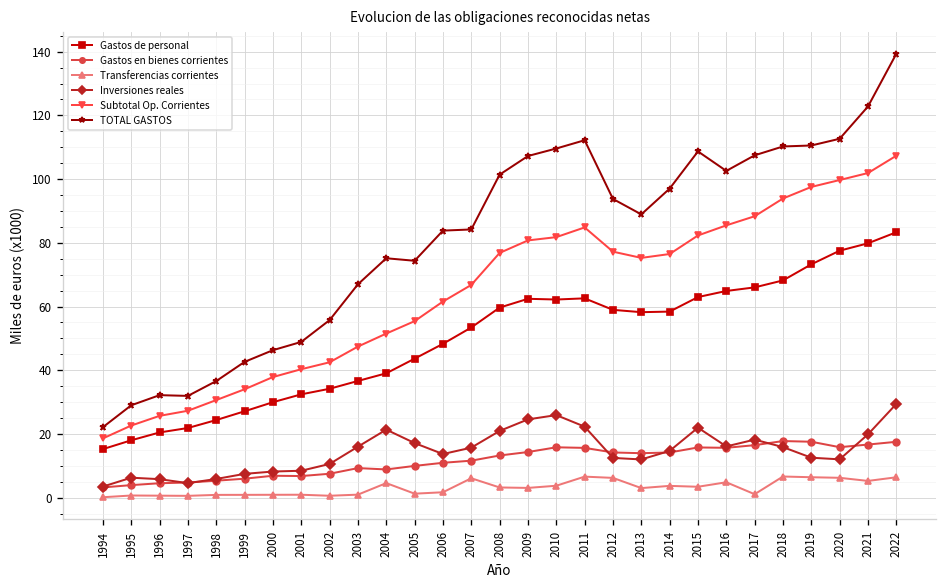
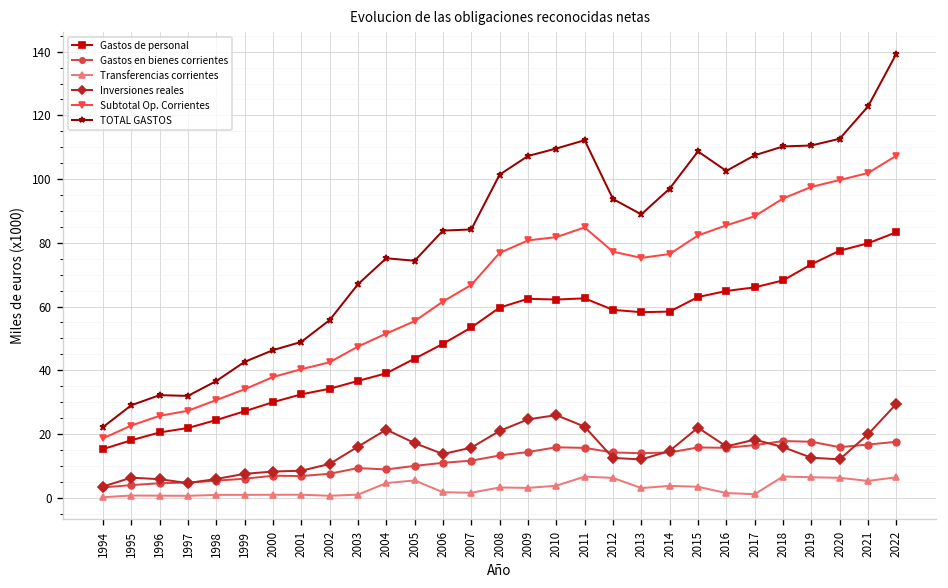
  {
    "Transferencias corrientes": {
      "1994": 0,
      "1995": 1,
      "1996": 1,
      "1997": 1,
      "1998": 1,
      "1999": 1,
      "2000": 1,
      "2001": 1,
      "2002": 1,
      "2003": 1,
      "2004": 5,
-     "2005": 1,
+     "2005": 5,
      "2006": 2,
-     "2007": 6,
+     "2007": 2,
      "2008": 3,
      "2009": 3,
      "2010": 4,
      "2011": 7,
      "2012": 6,
      "2013": 3,
      "2014": 4,
      "2015": 3,
-     "2016": 5,
+     "2016": 1,
      "2017": 1,
      "2018": 7,
      "2019": 6,
      "2020": 6,
      "2021": 5,
      "2022": 6
    }
  }
